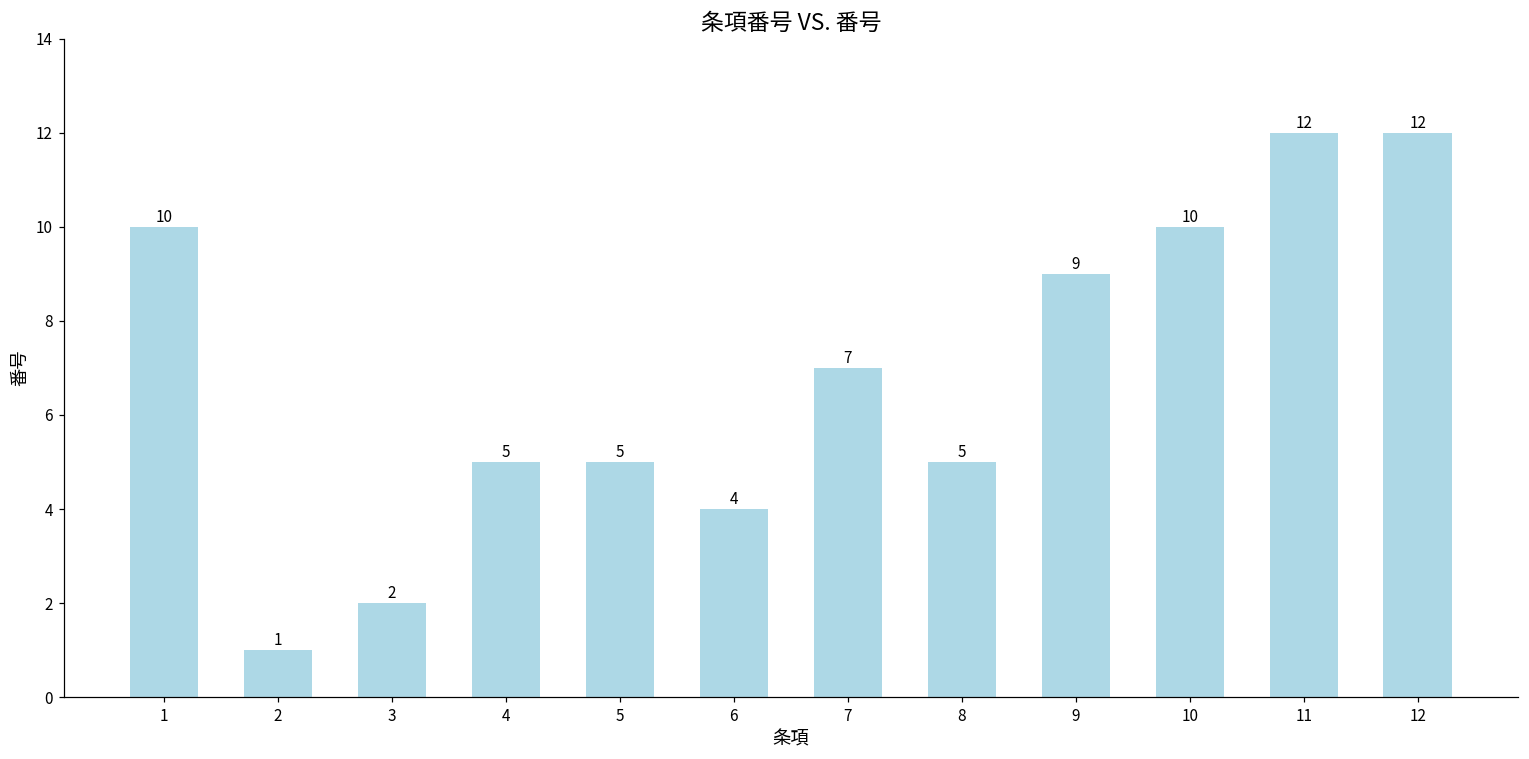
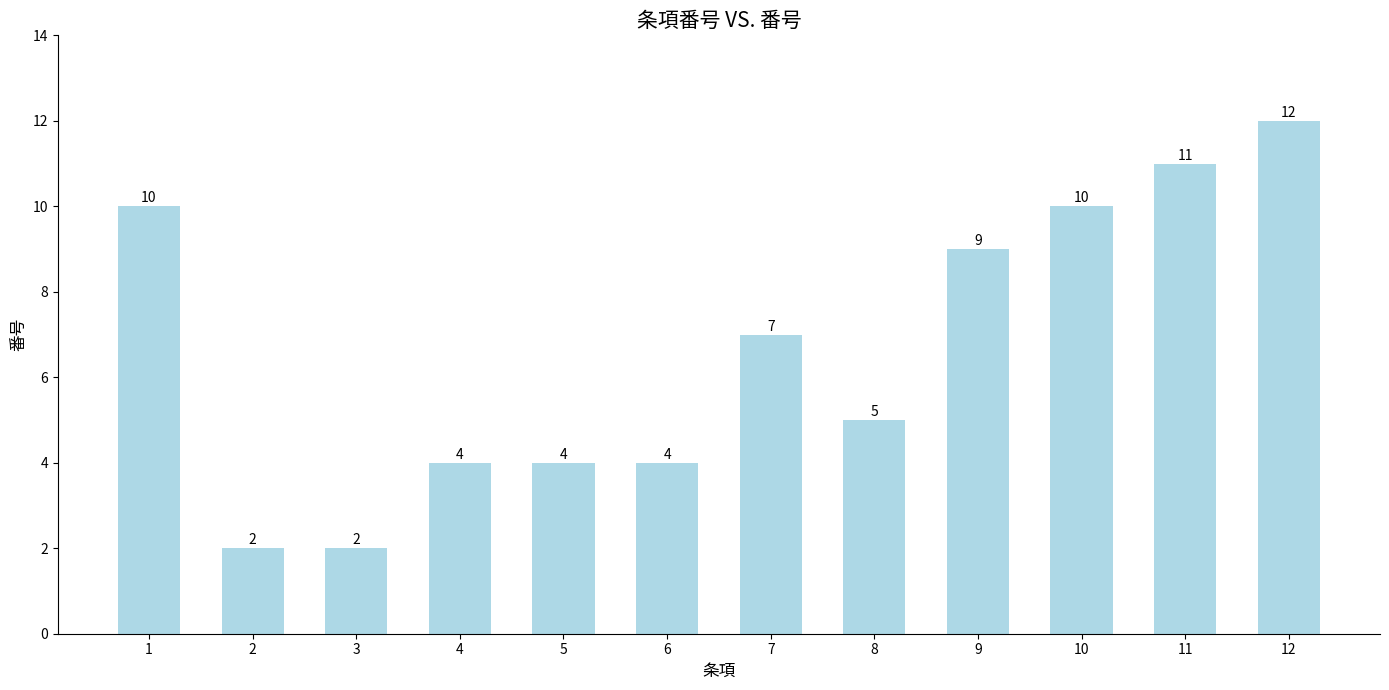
  {
    "1": 10,
-   "2": 1,
+   "2": 2,
    "3": 2,
-   "4": 5,
-   "5": 5,
+   "4": 4,
+   "5": 4,
    "6": 4,
    "7": 7,
    "8": 5,
    "9": 9,
    "10": 10,
-   "11": 12,
+   "11": 11,
    "12": 12
  }
